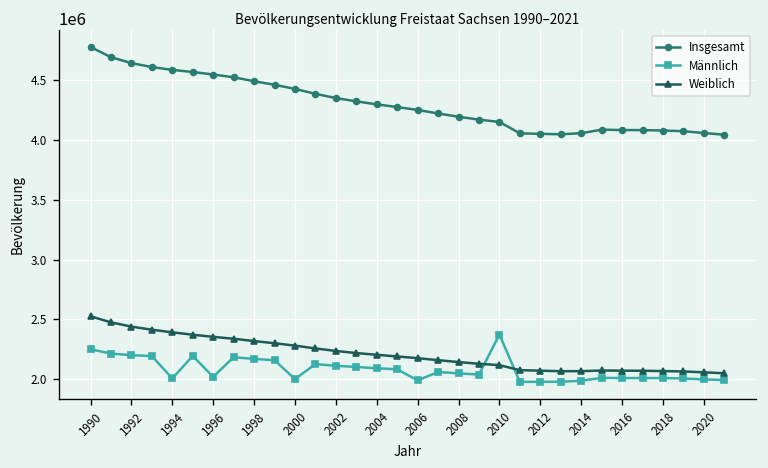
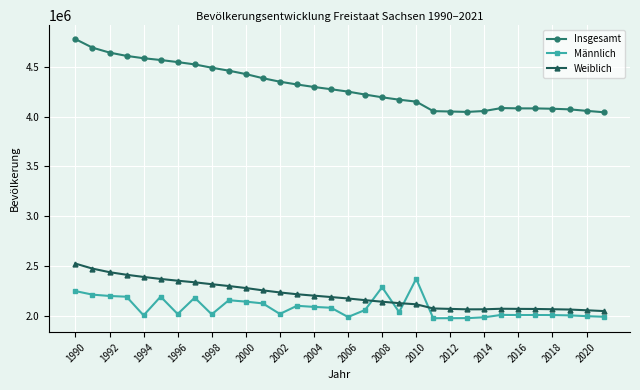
  {
    "Männlich": {
      "1990": 2300000,
      "1992": 2200000,
      "1994": 2000000,
      "1996": 2000000,
-     "1998": 2200000,
-     "2000": 2000000,
-     "2002": 2100000,
+     "1998": 2000000,
+     "2000": 2100000,
+     "2002": 2000000,
      "2004": 2100000,
      "2006": 2000000,
-     "2008": 2000000,
+     "2008": 2300000,
      "2010": 2400000,
      "2012": 2000000,
      "2014": 2000000,
      "2016": 2000000,
      "2018": 2000000,
      "2020": 2000000
    }
  }
